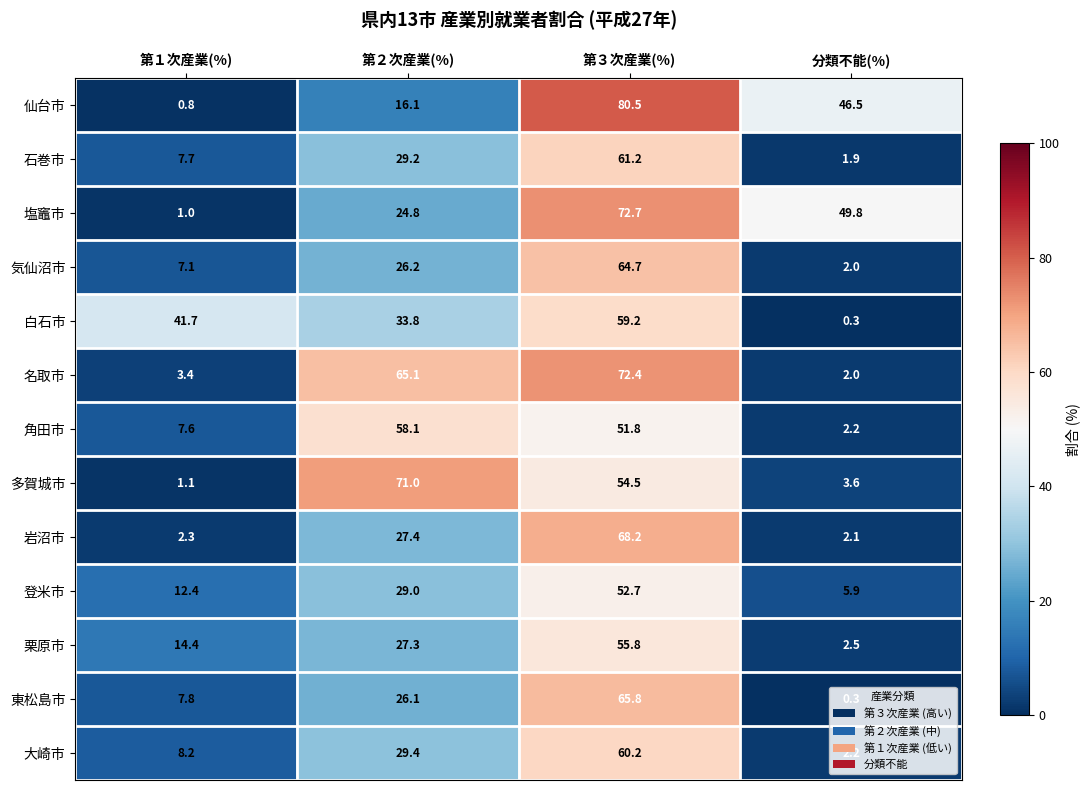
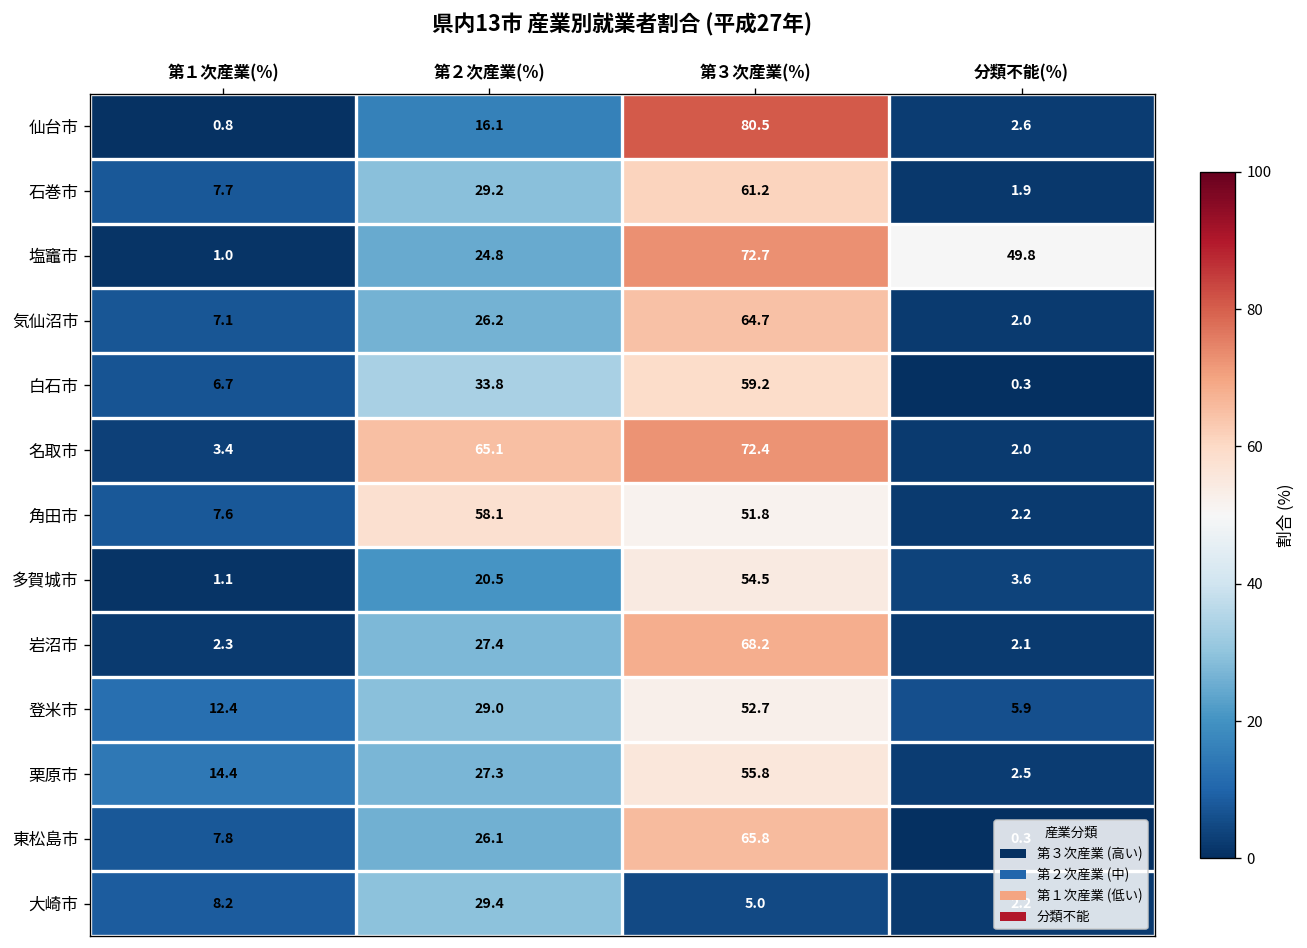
  {
    "仙台市": {
      "第１次産業(%)": 0.8,
      "第２次産業(%)": 16.1,
      "第３次産業(%)": 80.5,
-     "分類不能(%)": 46.5
+     "分類不能(%)": 2.6
    },
    "石巻市": {
      "第１次産業(%)": 7.7,
      "第２次産業(%)": 29.2,
      "第３次産業(%)": 61.2,
      "分類不能(%)": 1.9
    },
    "塩竈市": {
      "第１次産業(%)": 1.0,
      "第２次産業(%)": 24.8,
      "第３次産業(%)": 72.7,
      "分類不能(%)": 49.8
    },
    "気仙沼市": {
      "第１次産業(%)": 7.1,
      "第２次産業(%)": 26.2,
      "第３次産業(%)": 64.7,
      "分類不能(%)": 2.0
    },
    "白石市": {
-     "第１次産業(%)": 41.7,
+     "第１次産業(%)": 6.7,
      "第２次産業(%)": 33.8,
      "第３次産業(%)": 59.2,
      "分類不能(%)": 0.3
    },
    "名取市": {
      "第１次産業(%)": 3.4,
      "第２次産業(%)": 65.1,
      "第３次産業(%)": 72.4,
      "分類不能(%)": 2.0
    },
    "角田市": {
      "第１次産業(%)": 7.6,
      "第２次産業(%)": 58.1,
      "第３次産業(%)": 51.8,
      "分類不能(%)": 2.2
    },
    "多賀城市": {
      "第１次産業(%)": 1.1,
-     "第２次産業(%)": 71.0,
+     "第２次産業(%)": 20.5,
      "第３次産業(%)": 54.5,
      "分類不能(%)": 3.6
    },
    "岩沼市": {
      "第１次産業(%)": 2.3,
      "第２次産業(%)": 27.4,
      "第３次産業(%)": 68.2,
      "分類不能(%)": 2.1
    },
    "登米市": {
      "第１次産業(%)": 12.4,
      "第２次産業(%)": 29.0,
      "第３次産業(%)": 52.7,
      "分類不能(%)": 5.9
    },
    "栗原市": {
      "第１次産業(%)": 14.4,
      "第２次産業(%)": 27.3,
      "第３次産業(%)": 55.8,
      "分類不能(%)": 2.5
    },
    "東松島市": {
      "第１次産業(%)": 7.8,
      "第２次産業(%)": 26.1,
      "第３次産業(%)": 65.8
    },
    "大崎市": {
      "第１次産業(%)": 8.2,
      "第２次産業(%)": 29.4,
-     "第３次産業(%)": 60.2
+     "第３次産業(%)": 5.0
    }
  }
